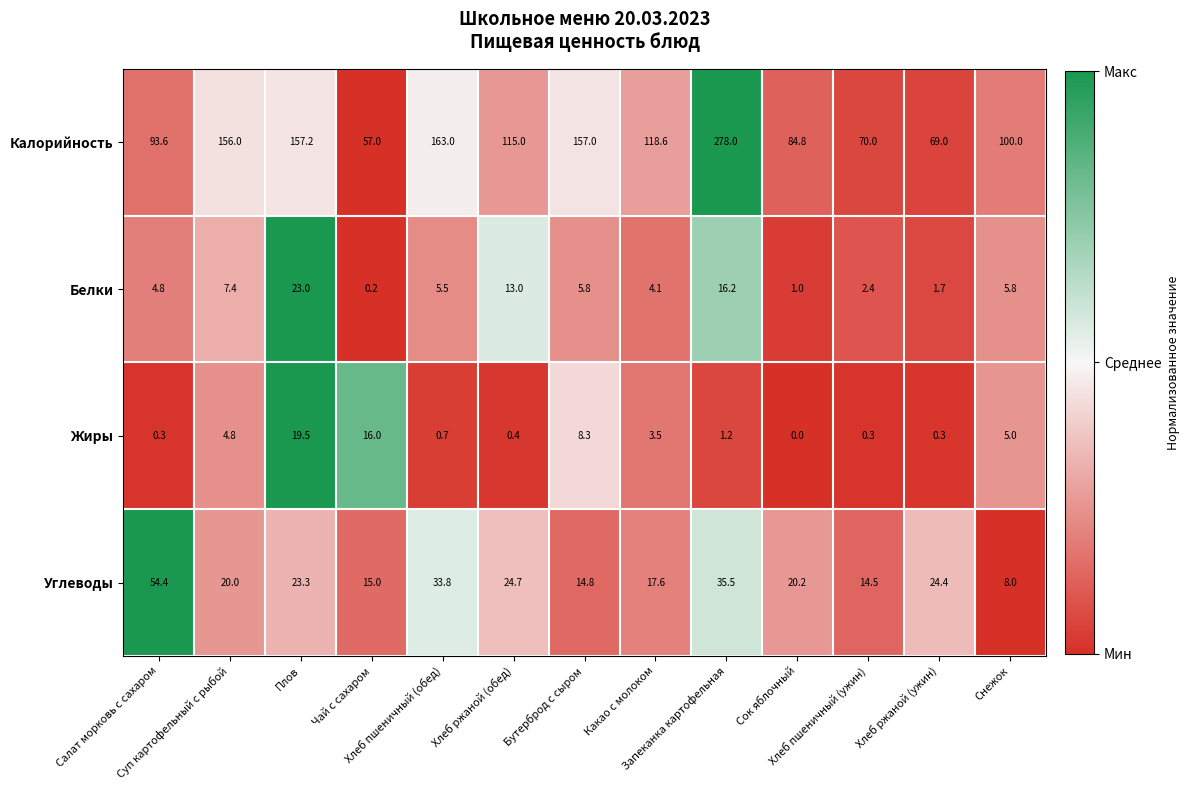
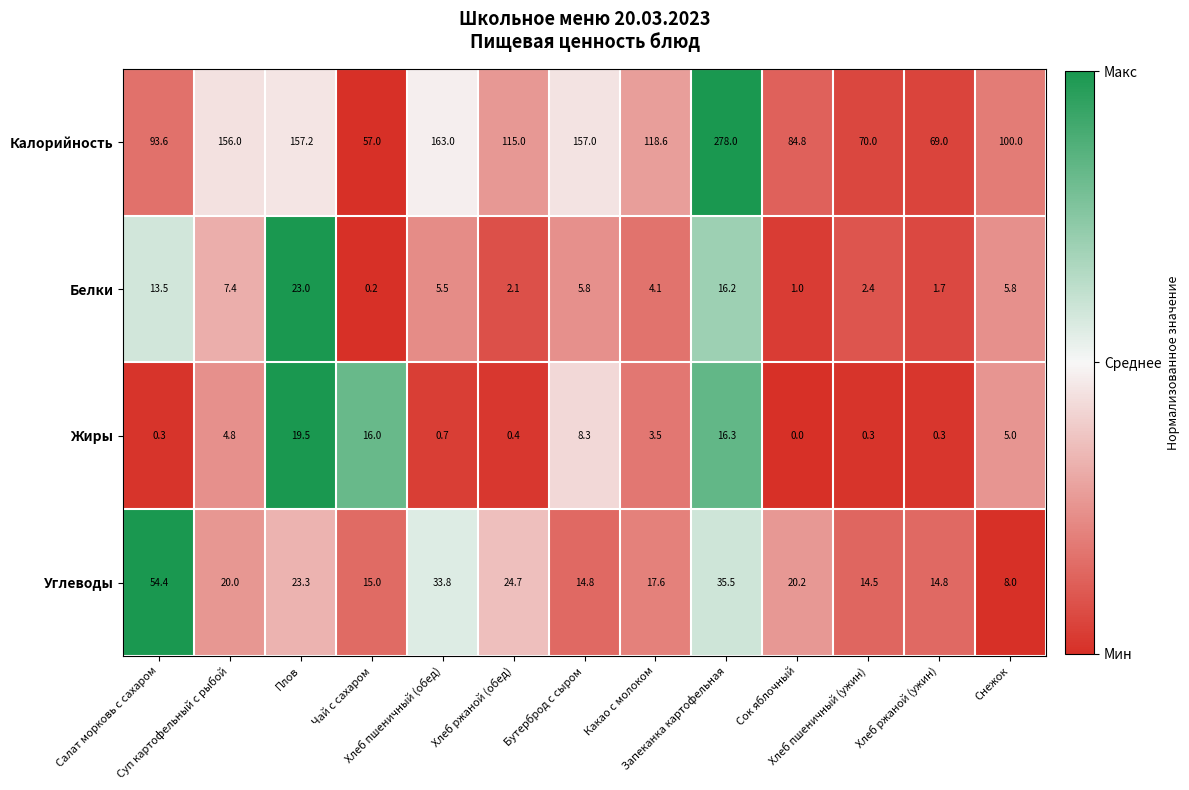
  {
    "Калорийность": {
      "Салат морковь с сахаром": 93.6,
      "Суп картофельный с рыбой": 156.0,
      "Плов": 157.2,
      "Чай с сахаром": 57.0,
      "Хлеб пшеничный (обед)": 163.0,
      "Хлеб ржаной (обед)": 115.0,
      "Бутерброд с сыром": 157.0,
      "Какао с молоком": 118.6,
      "Запеканка картофельная": 278.0,
      "Сок яблочный": 84.8,
      "Хлеб пшеничный (ужин)": 70.0,
      "Хлеб ржаной (ужин)": 69.0,
      "Снежок": 100.0
    },
    "Белки": {
-     "Салат морковь с сахаром": 4.8,
+     "Салат морковь с сахаром": 13.5,
      "Суп картофельный с рыбой": 7.4,
      "Плов": 23.0,
      "Чай с сахаром": 0.2,
      "Хлеб пшеничный (обед)": 5.5,
-     "Хлеб ржаной (обед)": 13.0,
+     "Хлеб ржаной (обед)": 2.1,
      "Бутерброд с сыром": 5.8,
      "Какао с молоком": 4.1,
      "Запеканка картофельная": 16.2,
      "Сок яблочный": 1.0,
      "Хлеб пшеничный (ужин)": 2.4,
      "Хлеб ржаной (ужин)": 1.7,
      "Снежок": 5.8
    },
    "Жиры": {
      "Салат морковь с сахаром": 0.3,
      "Суп картофельный с рыбой": 4.8,
      "Плов": 19.5,
      "Чай с сахаром": 16.0,
      "Хлеб пшеничный (обед)": 0.7,
      "Хлеб ржаной (обед)": 0.4,
      "Бутерброд с сыром": 8.3,
      "Какао с молоком": 3.5,
-     "Запеканка картофельная": 1.2,
+     "Запеканка картофельная": 16.3,
      "Сок яблочный": 0.0,
      "Хлеб пшеничный (ужин)": 0.3,
      "Хлеб ржаной (ужин)": 0.3,
      "Снежок": 5.0
    },
    "Углеводы": {
      "Салат морковь с сахаром": 54.4,
      "Суп картофельный с рыбой": 20.0,
      "Плов": 23.3,
      "Чай с сахаром": 15.0,
      "Хлеб пшеничный (обед)": 33.8,
      "Хлеб ржаной (обед)": 24.7,
      "Бутерброд с сыром": 14.8,
      "Какао с молоком": 17.6,
      "Запеканка картофельная": 35.5,
      "Сок яблочный": 20.2,
      "Хлеб пшеничный (ужин)": 14.5,
-     "Хлеб ржаной (ужин)": 24.4,
+     "Хлеб ржаной (ужин)": 14.8,
      "Снежок": 8.0
    }
  }
